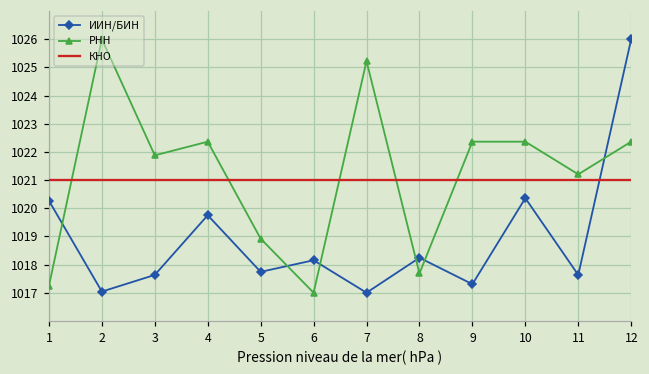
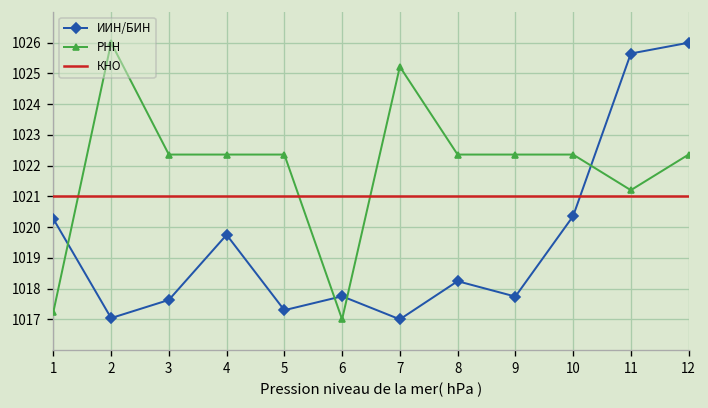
  {
    "ИИН/БИН": {
      "1": 1020.3,
      "2": 1017.0,
      "3": 1017.6,
      "4": 1019.8,
-     "5": 1017.7,
-     "6": 1018.2,
+     "5": 1017.3,
+     "6": 1017.8,
      "7": 1017.0,
      "8": 1018.2,
-     "9": 1017.3,
+     "9": 1017.7,
      "10": 1020.4,
-     "11": 1017.6,
+     "11": 1025.6,
      "12": 1026.0
    },
    "РНН": {
      "1": 1017.2,
-     "3": 1021.9,
+     "3": 1022.4,
      "4": 1022.4,
-     "5": 1018.9,
+     "5": 1022.4,
      "6": 1017.0,
      "7": 1025.2,
-     "8": 1017.7,
+     "8": 1022.4,
      "9": 1022.4,
      "10": 1022.4,
      "11": 1021.2,
      "12": 1022.4
    },
    "КНО": {
      "1": 1021.0,
      "2": 1021.0,
      "3": 1021.0,
      "4": 1021.0,
      "5": 1021.0,
      "6": 1021.0,
      "7": 1021.0,
      "8": 1021.0,
      "9": 1021.0,
      "10": 1021.0,
      "11": 1021.0,
      "12": 1021.0
    }
  }
